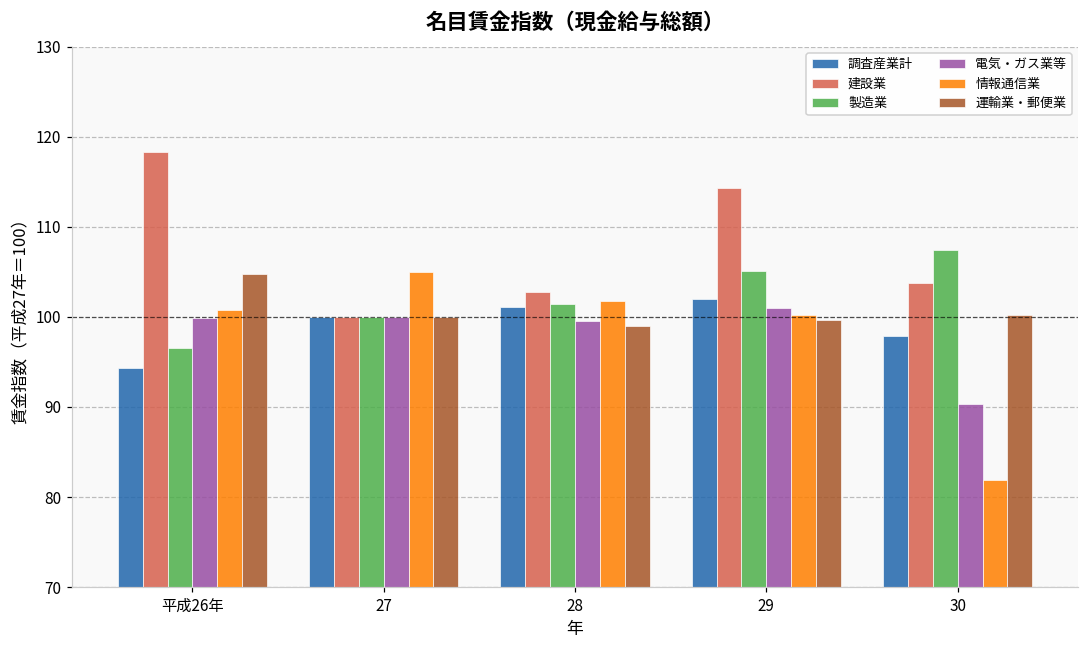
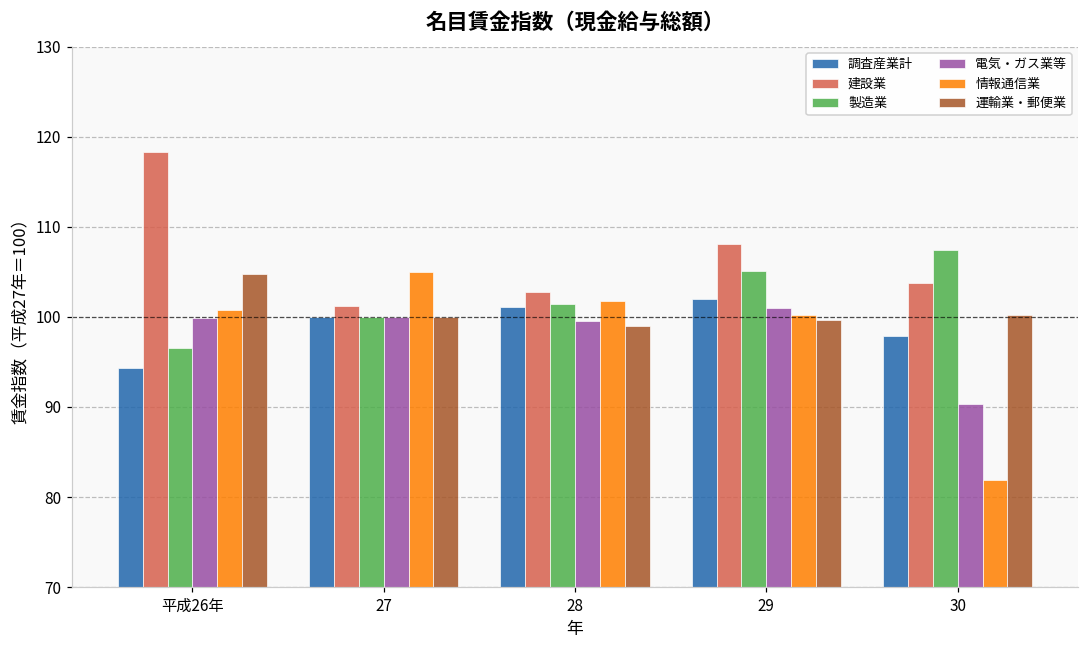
  {
    "調査産業計": {
      "平成26年": 94,
      "27": 100,
      "28": 101,
      "29": 102,
      "30": 98
    },
    "建設業": {
      "平成26年": 118,
-     "27": 100,
+     "27": 101,
      "28": 103,
-     "29": 114,
+     "29": 108,
      "30": 104
    },
    "製造業": {
      "平成26年": 97,
      "27": 100,
      "28": 101,
      "29": 105,
      "30": 107
    },
    "電気・ガス業等": {
      "平成26年": 100,
      "27": 100,
      "28": 100,
      "29": 101,
      "30": 90
    },
    "情報通信業": {
      "平成26年": 101,
      "27": 105,
      "28": 102,
      "29": 100,
      "30": 82
    },
    "運輸業・郵便業": {
      "平成26年": 105,
      "27": 100,
      "28": 99,
      "29": 100,
      "30": 100
    }
  }
